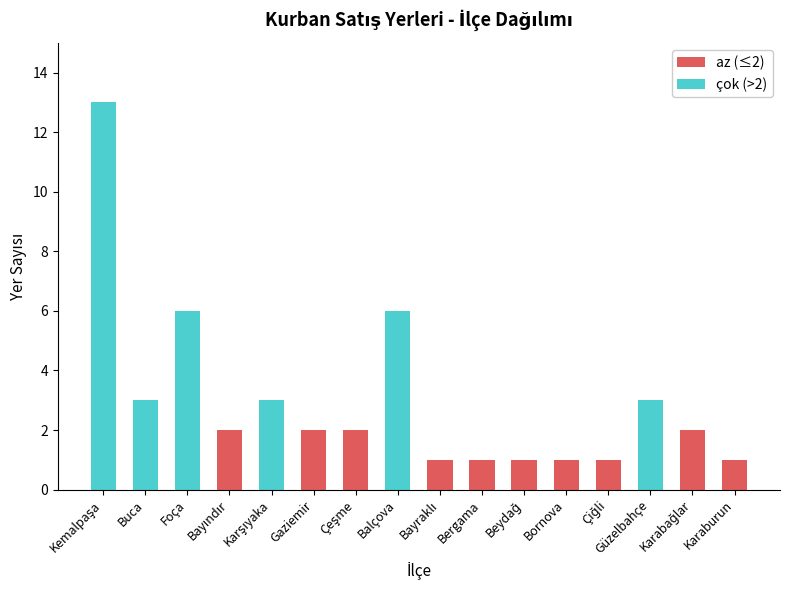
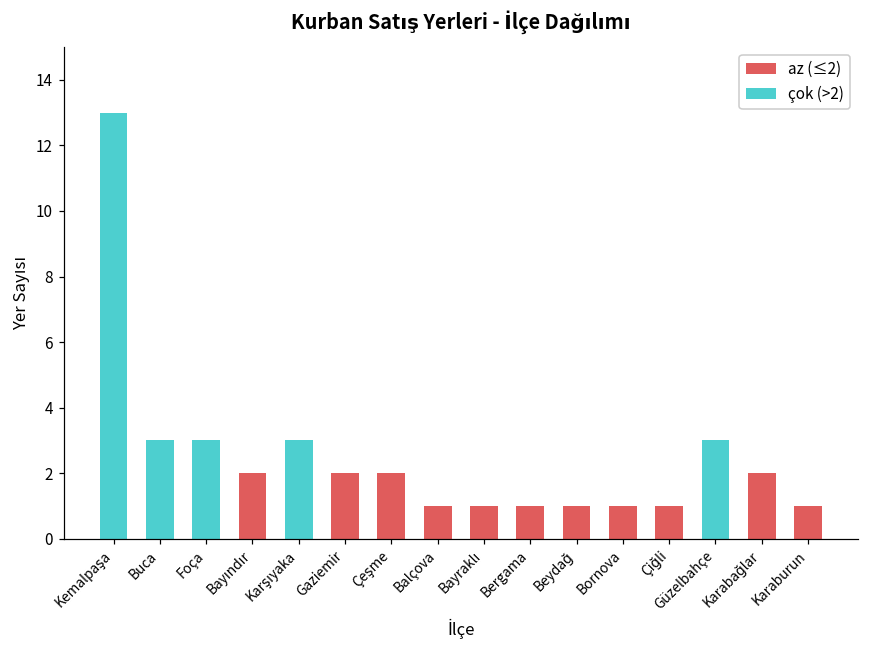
  {
    "Kemalpaşa": 13,
    "Buca": 3,
-   "Foça": 6,
+   "Foça": 3,
    "Bayındır": 2,
    "Karşıyaka": 3,
    "Gaziemir": 2,
    "Çeşme": 2,
-   "Balçova": 6,
+   "Balçova": 1,
    "Bayraklı": 1,
    "Bergama": 1,
    "Beydağ": 1,
    "Bornova": 1,
    "Çiğli": 1,
    "Güzelbahçe": 3,
    "Karabağlar": 2,
    "Karaburun": 1
  }
